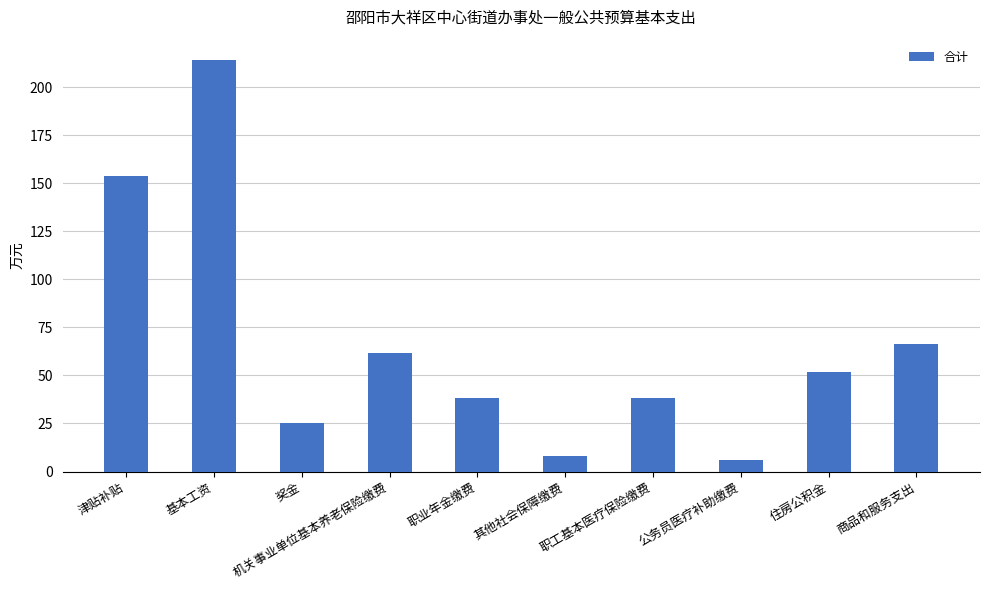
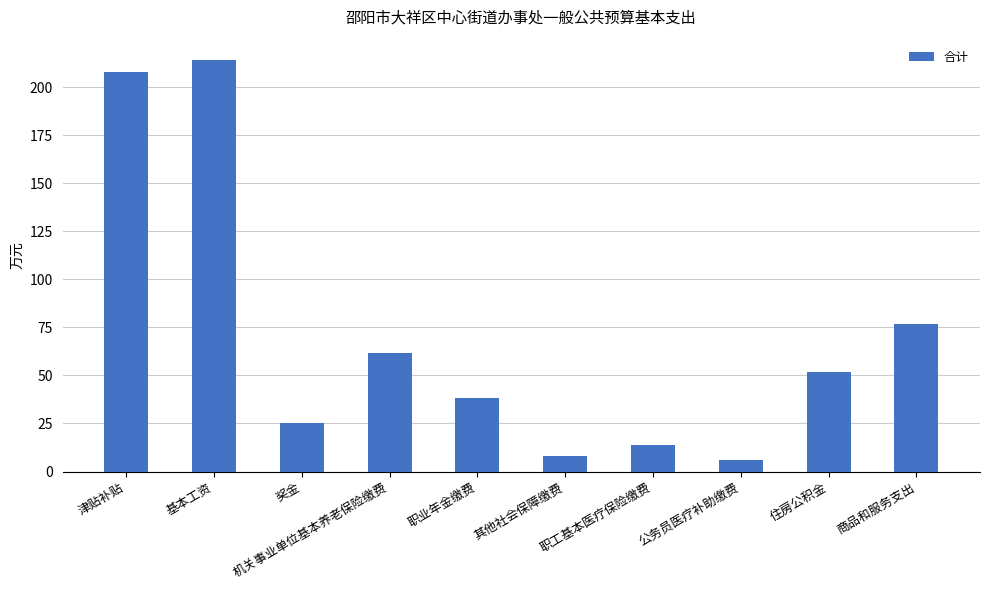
  {
-   "津贴补贴": 154,
+   "津贴补贴": 208,
    "基本工资": 214,
    "奖金": 25,
    "机关事业单位基本养老保险缴费": 62,
    "职业年金缴费": 38,
    "其他社会保障缴费": 8,
-   "职工基本医疗保险缴费": 38,
+   "职工基本医疗保险缴费": 14,
    "公务员医疗补助缴费": 6,
    "住房公积金": 52,
-   "商品和服务支出": 66
+   "商品和服务支出": 77
  }
